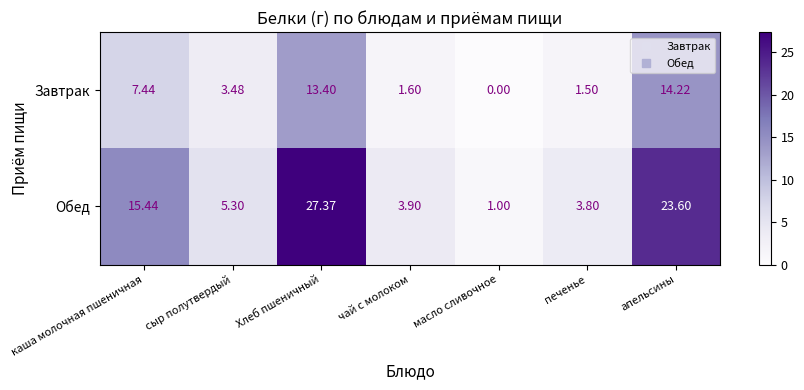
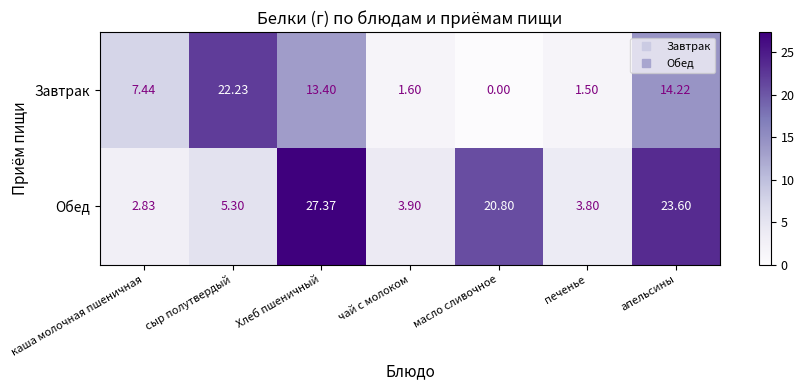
  {
    "Завтрак": {
      "каша молочная пшеничная": 7.44,
-     "сыр полутвердый": 3.48,
+     "сыр полутвердый": 22.23,
      "Хлеб пшеничный": 13.40,
      "чай с молоком": 1.60,
      "масло сливочное": 0.00,
      "печенье": 1.50,
      "апельсины": 14.22
    },
    "Обед": {
-     "каша молочная пшеничная": 15.44,
+     "каша молочная пшеничная": 2.83,
      "сыр полутвердый": 5.30,
      "Хлеб пшеничный": 27.37,
      "чай с молоком": 3.90,
-     "масло сливочное": 1.00,
+     "масло сливочное": 20.80,
      "печенье": 3.80,
      "апельсины": 23.60
    }
  }
